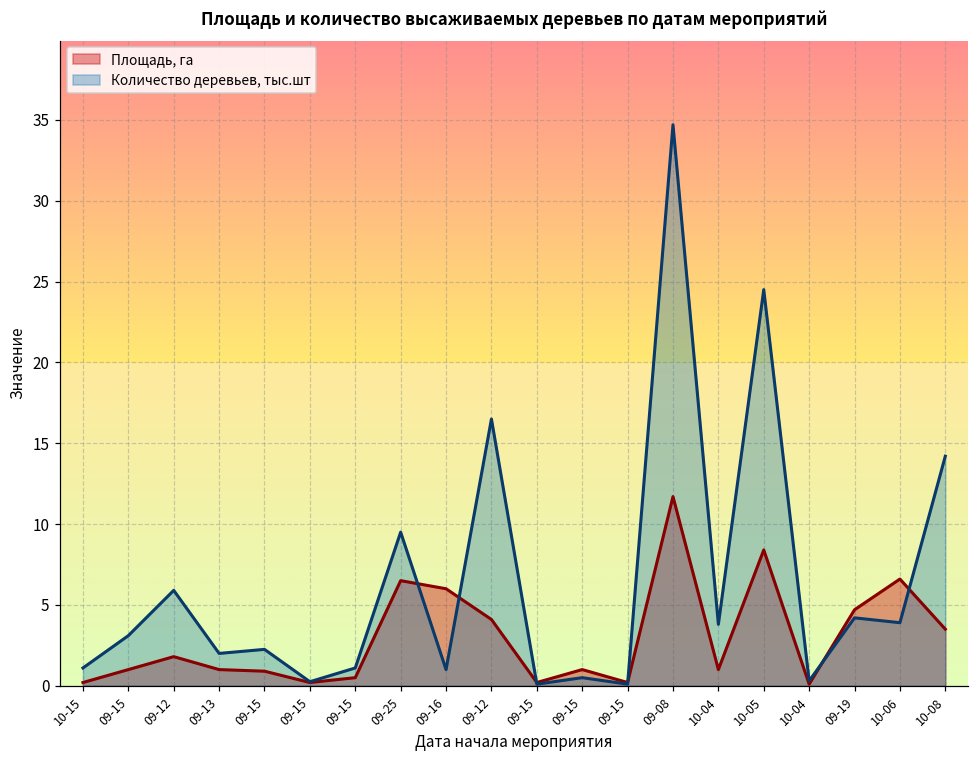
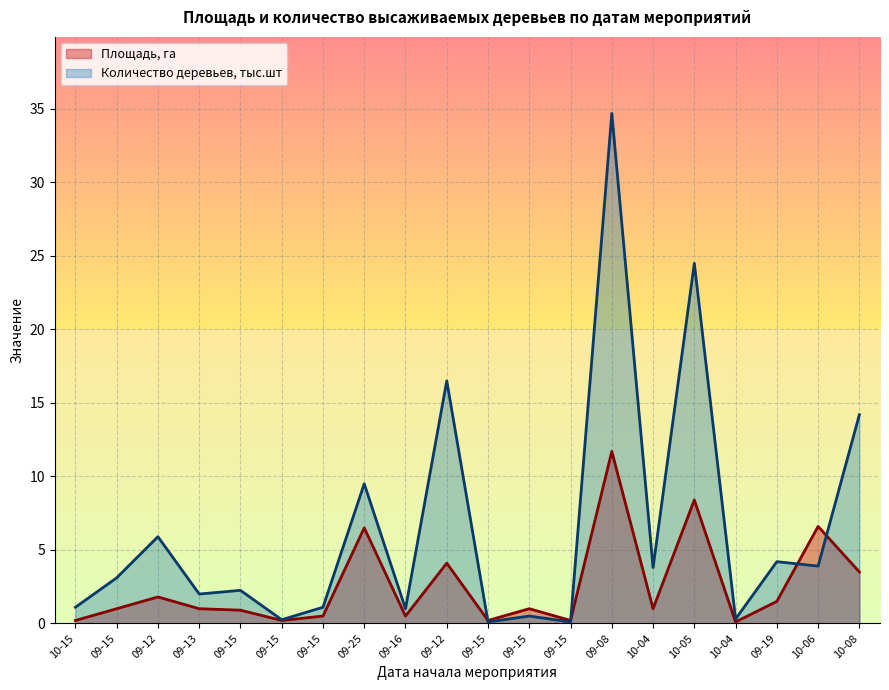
  {
    "Площадь, га": {
      "10-15": 0.2,
      "09-13": 1.0,
      "09-25": 6.5,
-     "09-16": 6.0,
+     "09-16": 0.5,
      "09-08": 11.7,
      "10-05": 8.4,
-     "09-19": 4.7,
+     "09-19": 1.5,
      "10-06": 6.6,
      "10-08": 3.5
    },
    "Количество деревьев, тыс.шт": {
      "10-15": 1.1,
      "09-13": 2.0,
      "09-25": 9.5,
      "09-16": 1.0,
      "09-08": 34.7,
      "10-05": 24.5,
      "09-19": 4.2,
      "10-06": 3.9,
      "10-08": 14.2
    }
  }
